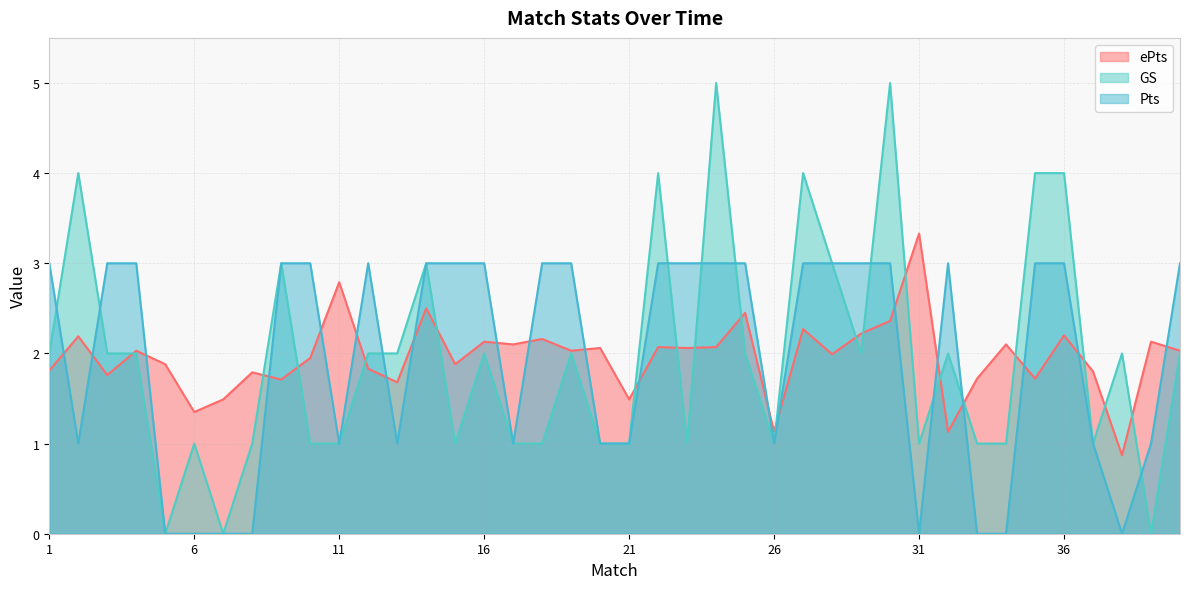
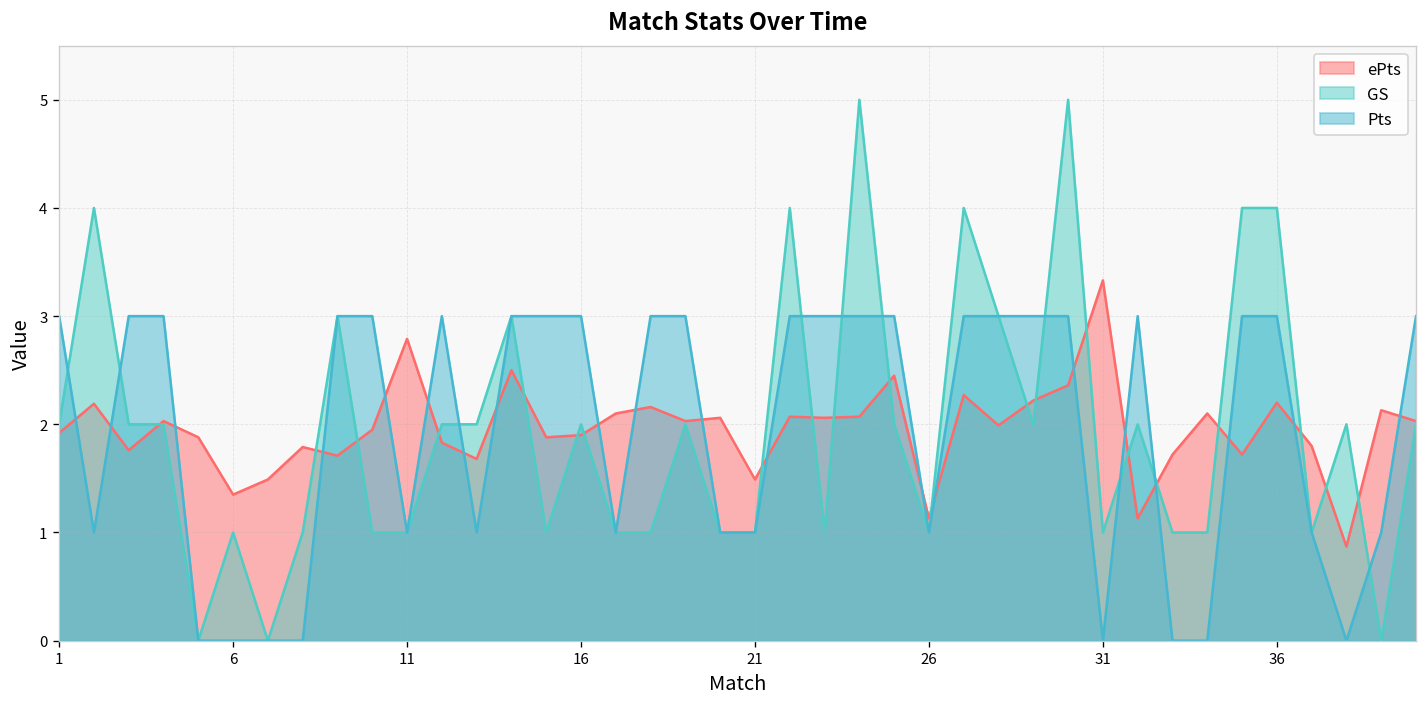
  {
    "ePts": {
-     "1": 1.8,
+     "1": 1.9,
      "6": 1.4,
      "11": 2.8,
-     "16": 2.1,
+     "16": 1.9,
      "21": 1.5,
      "26": 1.1,
      "31": 3.3,
      "36": 2.2
    }
  }
